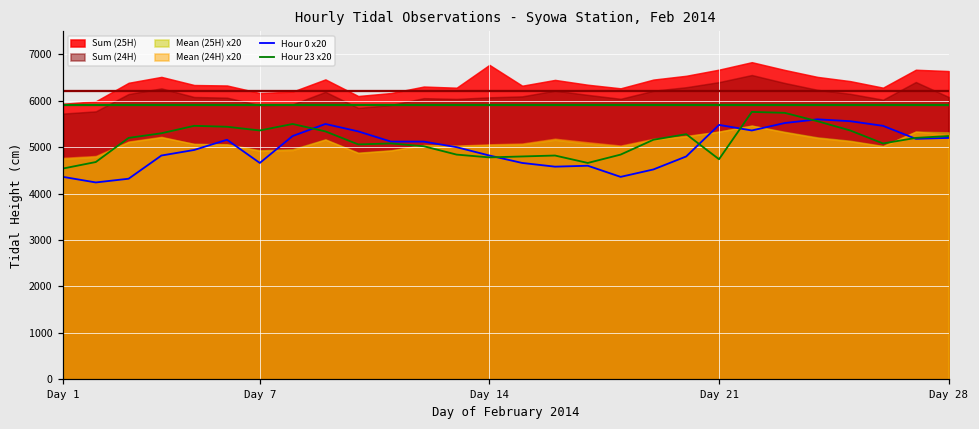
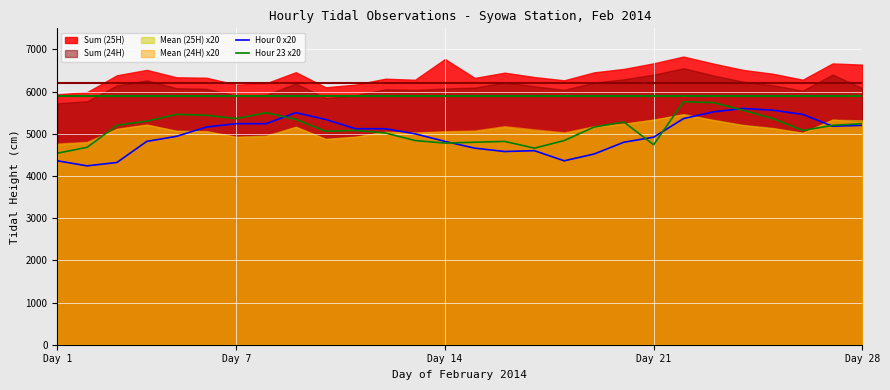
  {
    "Hour 0 x20": {
      "Day 1": 4400,
-     "Day 7": 4700,
-     "Day 21": 5500
+     "Day 7": 5200,
+     "Day 21": 4900
    },
    "Sum (25H)": {
      "Day 1": 5900,
      "Day 7": 6200,
      "Day 14": 6800,
      "Day 21": 6700,
      "Day 28": 6600
    },
    "Hour 23 x20": {
      "Day 1": 4500,
      "Day 7": 5400,
      "Day 21": 4700
    },
    "Sum (24H)": {
      "Day 1": 5700,
      "Day 7": 5900,
      "Day 14": 6100,
      "Day 21": 6400,
      "Day 28": 6100
    }
  }
